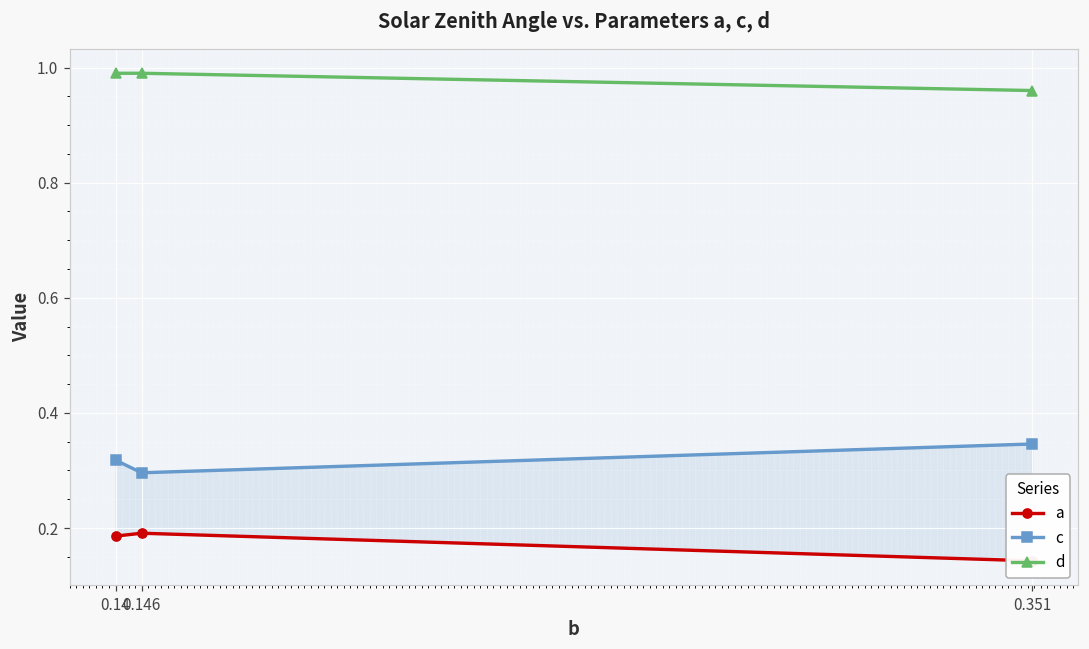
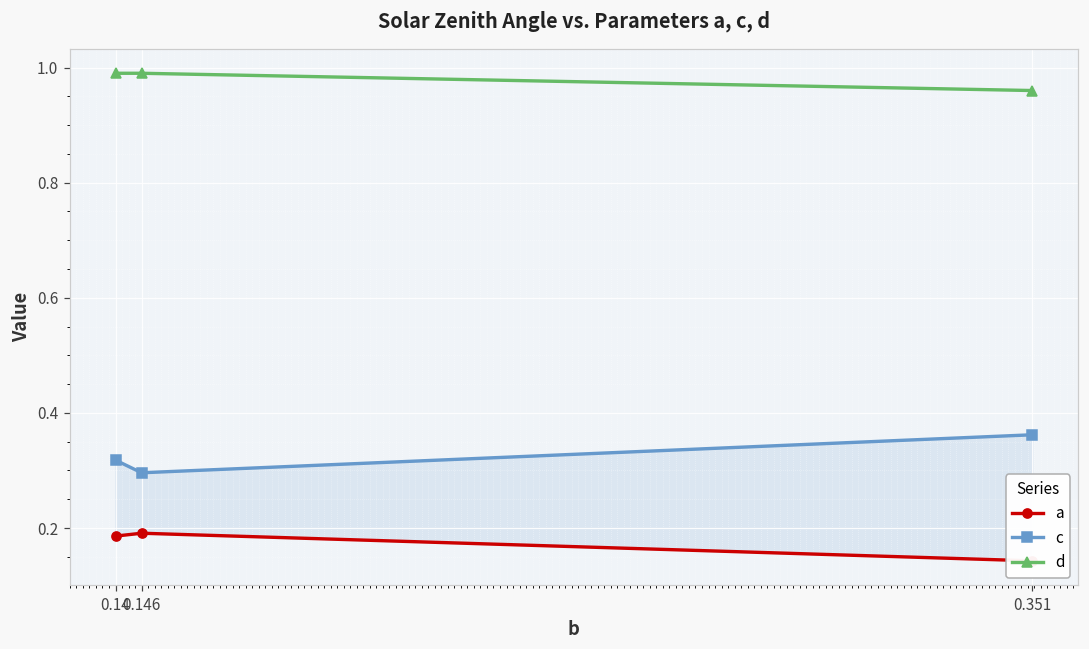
  {
    "c": {
-     "0.351": 0.35
+     "0.351": 0.36
    },
    "d": {
      "0.351": 0.96
    }
  }
